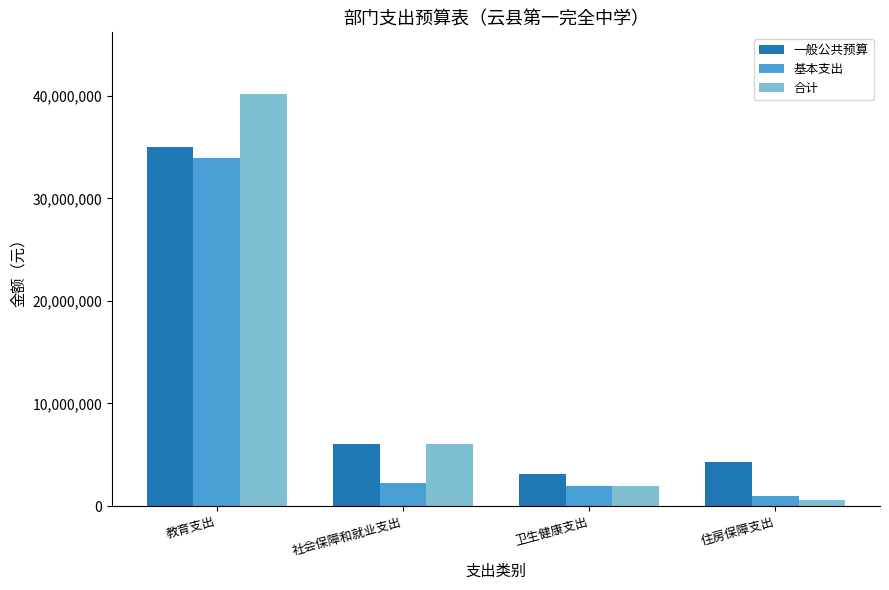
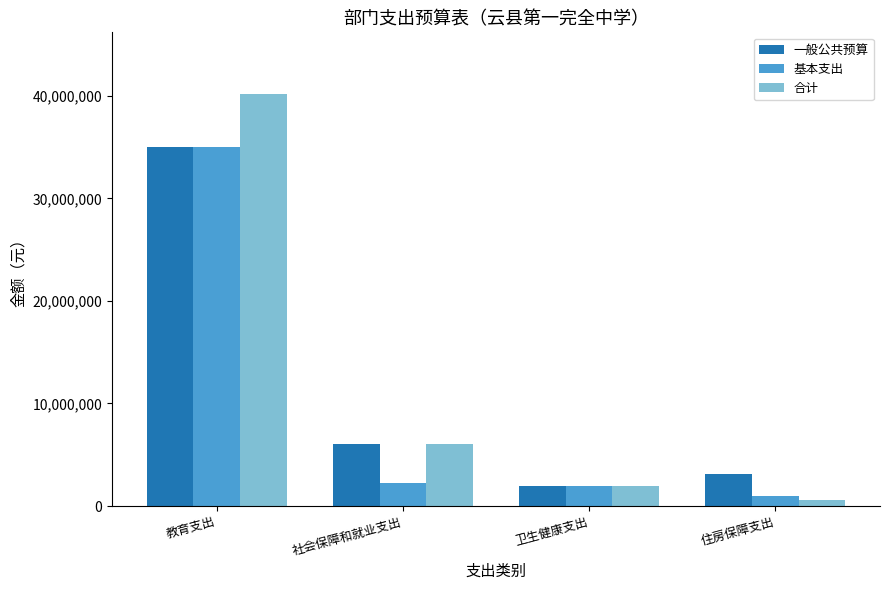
  {
    "一般公共预算": {
      "教育支出": "35,000,000",
      "社会保障和就业支出": "6,000,000",
-     "卫生健康支出": "3,100,000",
-     "住房保障支出": "4,300,000"
+     "卫生健康支出": "2,000,000",
+     "住房保障支出": "3,100,000"
    },
    "基本支出": {
-     "教育支出": "33,900,000",
+     "教育支出": "35,000,000",
      "社会保障和就业支出": "2,200,000",
      "卫生健康支出": "2,000,000",
      "住房保障支出": "1,000,000"
    },
    "合计": {
      "教育支出": "40,200,000",
      "社会保障和就业支出": "6,000,000",
      "卫生健康支出": "2,000,000",
      "住房保障支出": "600,000"
    }
  }
